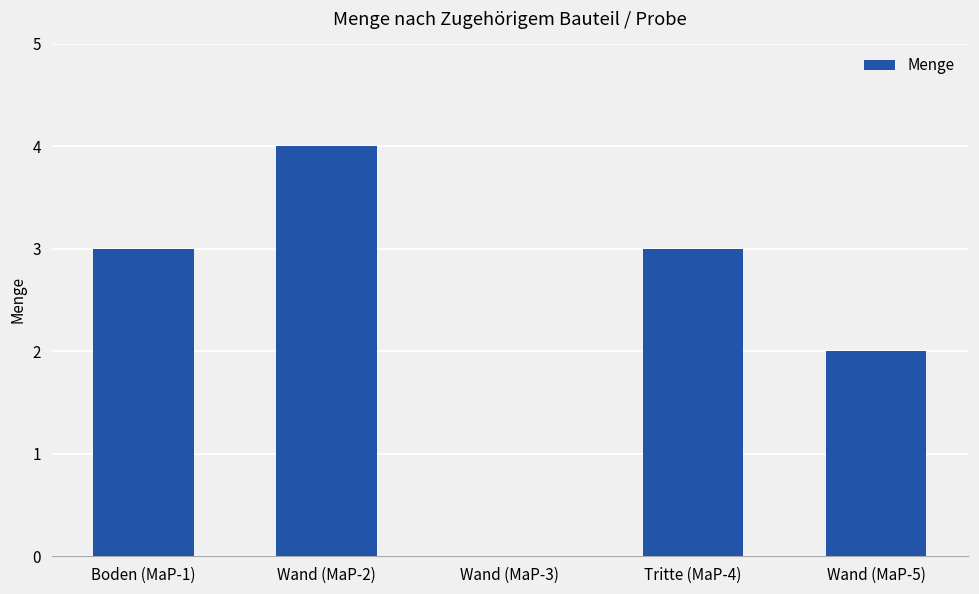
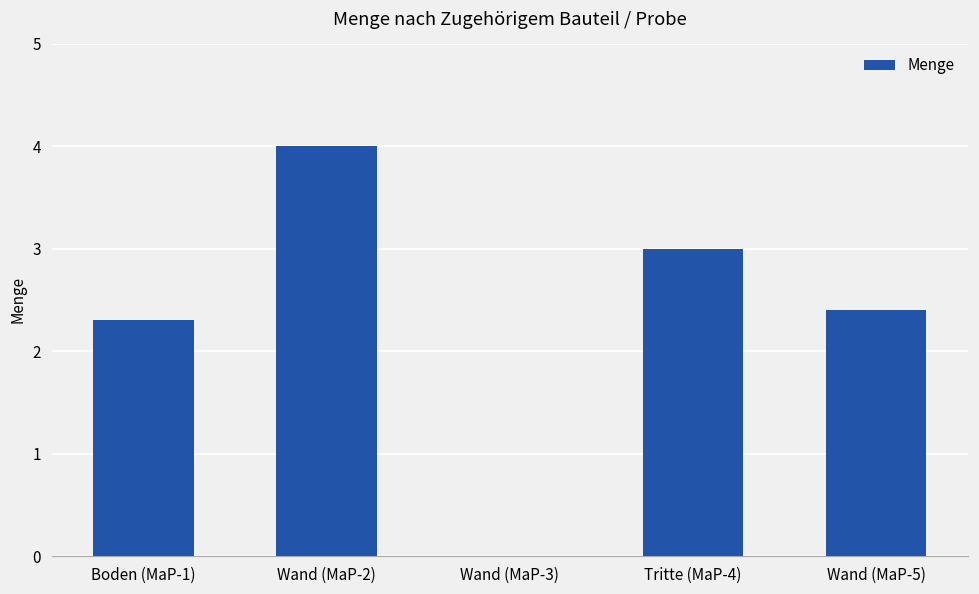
  {
-   "Boden (MaP-1)": 3.0,
+   "Boden (MaP-1)": 2.3,
    "Wand (MaP-2)": 4.0,
    "Wand (MaP-3)": 0.0,
    "Tritte (MaP-4)": 3.0,
-   "Wand (MaP-5)": 2.0
+   "Wand (MaP-5)": 2.4
  }
